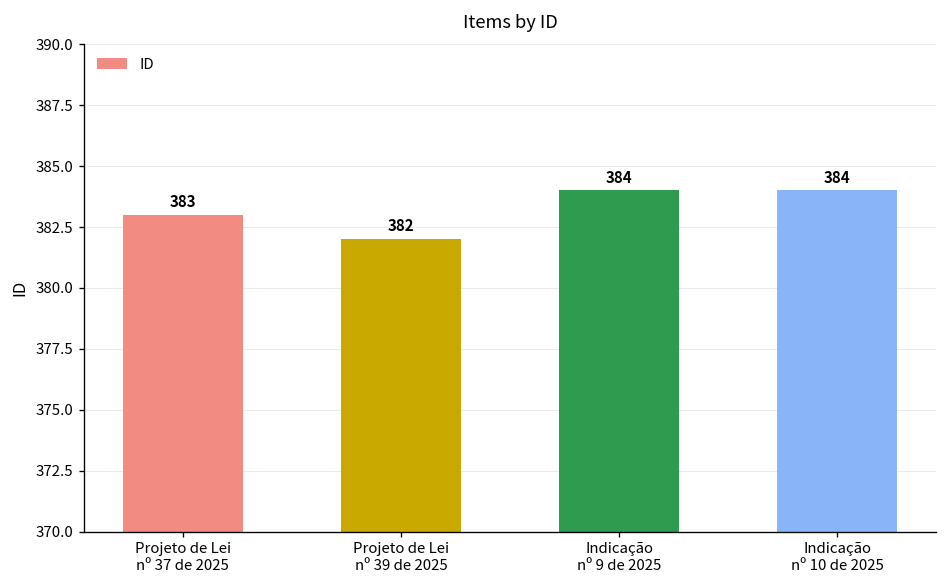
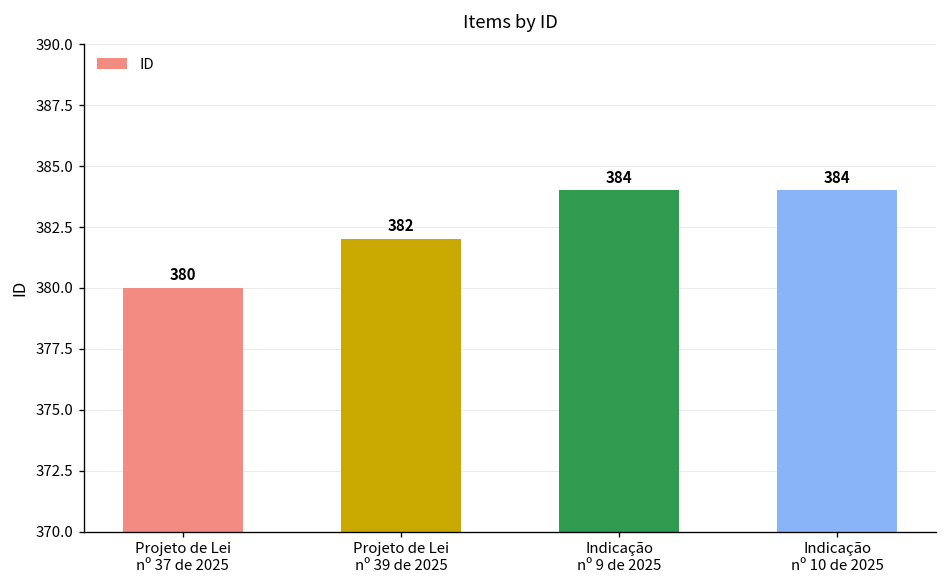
  {
-   "Projeto de Lei nº 37 de 2025": 383,
+   "Projeto de Lei nº 37 de 2025": 380,
    "Projeto de Lei nº 39 de 2025": 382,
    "Indicação nº 9 de 2025": 384,
    "Indicação nº 10 de 2025": 384
  }
